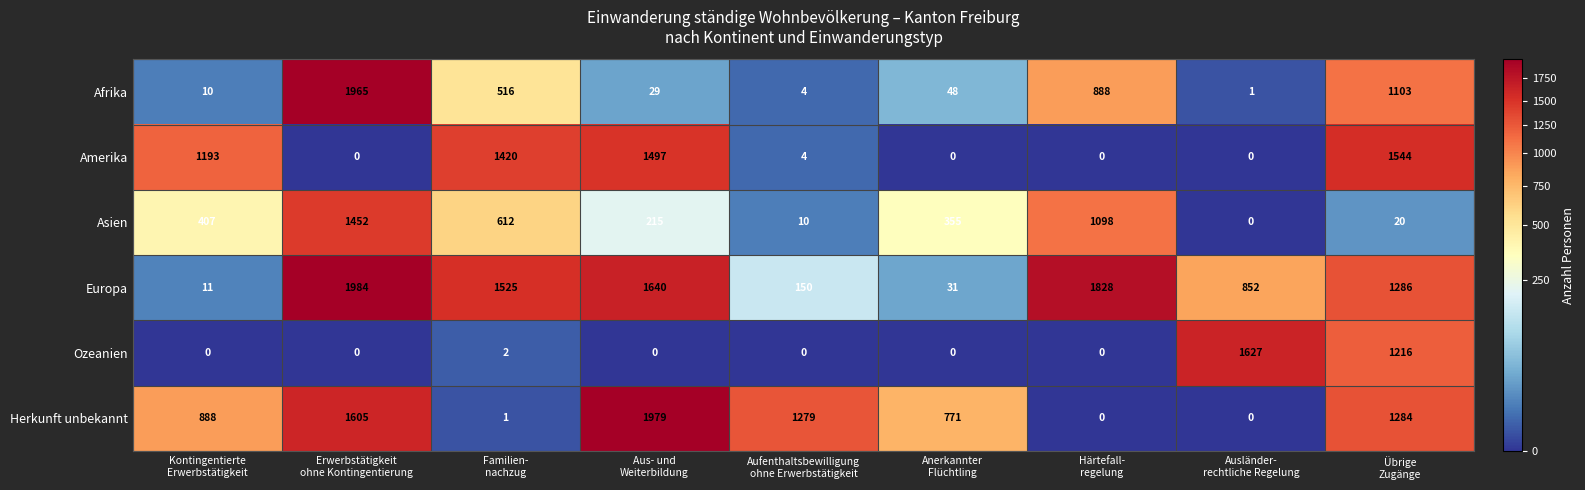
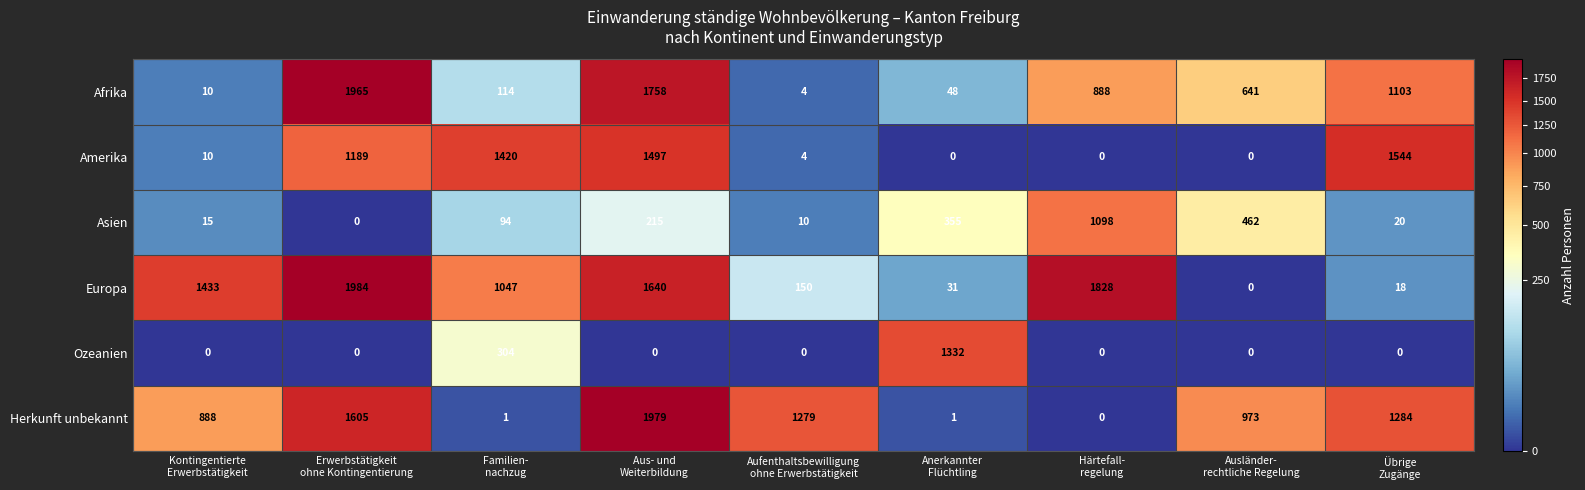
  {
    "Afrika": {
      "Kontingentierte Erwerbstätigkeit": 10,
      "Erwerbstätigkeit ohne Kontingentierung": 1965,
-     "Familien- nachzug": 516,
-     "Aus- und Weiterbildung": 29,
+     "Familien- nachzug": 114,
+     "Aus- und Weiterbildung": 1758,
      "Aufenthaltsbewilligung ohne Erwerbstätigkeit": 4,
      "Anerkannter Flüchtling": 48,
      "Härtefall- regelung": 888,
-     "Ausländer- rechtliche Regelung": 1,
+     "Ausländer- rechtliche Regelung": 641,
      "Übrige Zugänge": 1103
    },
    "Amerika": {
-     "Kontingentierte Erwerbstätigkeit": 1193,
-     "Erwerbstätigkeit ohne Kontingentierung": 0,
+     "Kontingentierte Erwerbstätigkeit": 10,
+     "Erwerbstätigkeit ohne Kontingentierung": 1189,
      "Familien- nachzug": 1420,
      "Aus- und Weiterbildung": 1497,
      "Aufenthaltsbewilligung ohne Erwerbstätigkeit": 4,
      "Anerkannter Flüchtling": 0,
      "Härtefall- regelung": 0,
      "Ausländer- rechtliche Regelung": 0,
      "Übrige Zugänge": 1544
    },
    "Asien": {
-     "Kontingentierte Erwerbstätigkeit": 407,
-     "Erwerbstätigkeit ohne Kontingentierung": 1452,
-     "Familien- nachzug": 612,
+     "Kontingentierte Erwerbstätigkeit": 15,
+     "Erwerbstätigkeit ohne Kontingentierung": 0,
+     "Familien- nachzug": 94,
      "Aufenthaltsbewilligung ohne Erwerbstätigkeit": 10,
      "Anerkannter Flüchtling": 355,
      "Härtefall- regelung": 1098,
-     "Ausländer- rechtliche Regelung": 0,
+     "Ausländer- rechtliche Regelung": 462,
      "Übrige Zugänge": 20
    },
    "Europa": {
-     "Kontingentierte Erwerbstätigkeit": 11,
+     "Kontingentierte Erwerbstätigkeit": 1433,
      "Erwerbstätigkeit ohne Kontingentierung": 1984,
-     "Familien- nachzug": 1525,
+     "Familien- nachzug": 1047,
      "Aus- und Weiterbildung": 1640,
      "Aufenthaltsbewilligung ohne Erwerbstätigkeit": 150,
      "Anerkannter Flüchtling": 31,
      "Härtefall- regelung": 1828,
-     "Ausländer- rechtliche Regelung": 852,
-     "Übrige Zugänge": 1286
+     "Ausländer- rechtliche Regelung": 0,
+     "Übrige Zugänge": 18
    },
    "Ozeanien": {
      "Kontingentierte Erwerbstätigkeit": 0,
      "Erwerbstätigkeit ohne Kontingentierung": 0,
-     "Familien- nachzug": 2,
+     "Familien- nachzug": 304,
      "Aus- und Weiterbildung": 0,
      "Aufenthaltsbewilligung ohne Erwerbstätigkeit": 0,
-     "Anerkannter Flüchtling": 0,
+     "Anerkannter Flüchtling": 1332,
      "Härtefall- regelung": 0,
-     "Ausländer- rechtliche Regelung": 1627,
-     "Übrige Zugänge": 1216
+     "Ausländer- rechtliche Regelung": 0,
+     "Übrige Zugänge": 0
    },
    "Herkunft unbekannt": {
      "Kontingentierte Erwerbstätigkeit": 888,
      "Erwerbstätigkeit ohne Kontingentierung": 1605,
      "Familien- nachzug": 1,
      "Aus- und Weiterbildung": 1979,
      "Aufenthaltsbewilligung ohne Erwerbstätigkeit": 1279,
-     "Anerkannter Flüchtling": 771,
+     "Anerkannter Flüchtling": 1,
      "Härtefall- regelung": 0,
-     "Ausländer- rechtliche Regelung": 0,
+     "Ausländer- rechtliche Regelung": 973,
      "Übrige Zugänge": 1284
    }
  }
